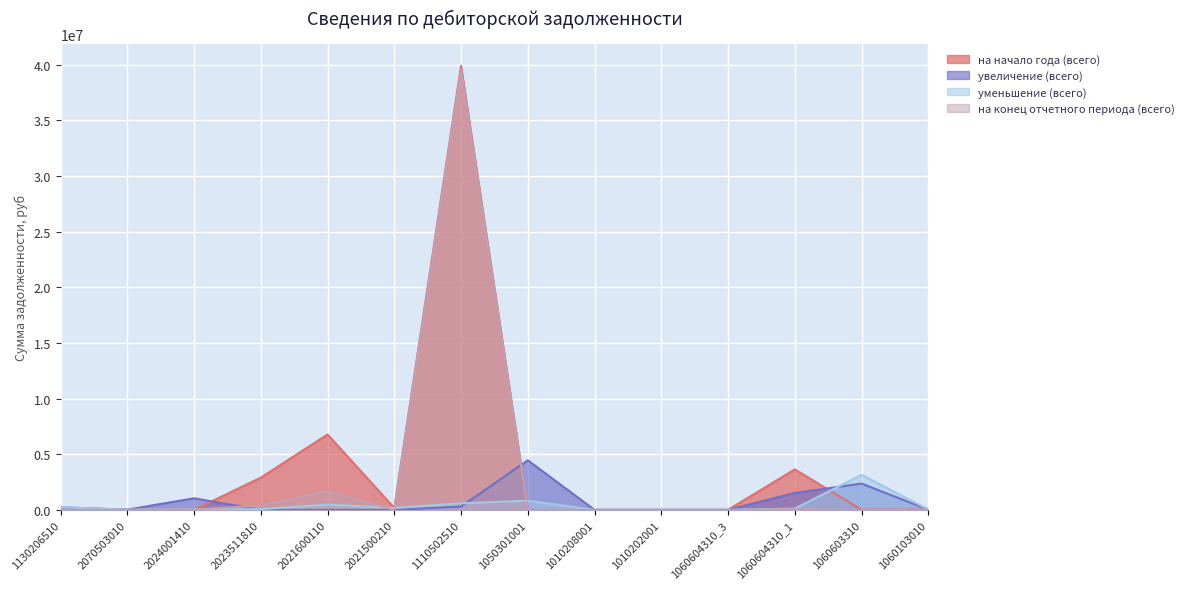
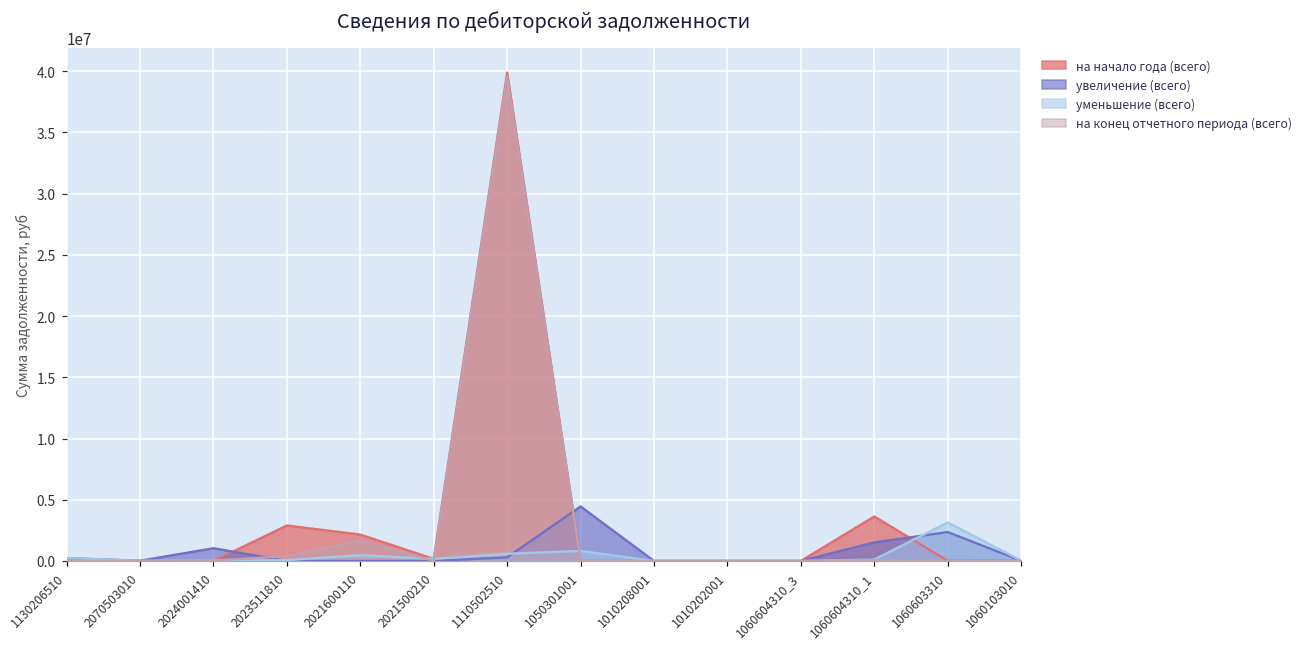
  {
    "на начало года (всего)": {
      "2023511810": 2900000,
-     "2021600110": 6800000,
+     "2021600110": 2200000,
      "1110502510": 39900000,
      "1060604310_1": 3600000
    },
    "увеличение (всего)": {
      "2024001410": 1000000,
      "2021600110": 0,
      "1110502510": 300000,
      "1050301001": 4500000,
      "1060604310_1": 1500000,
      "1060603310": 2400000
    }
  }
